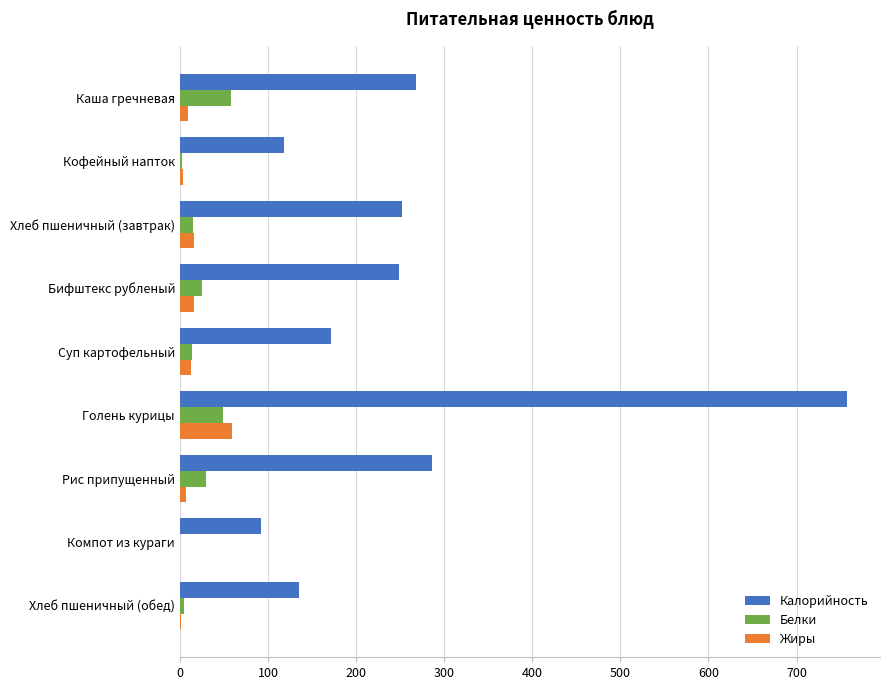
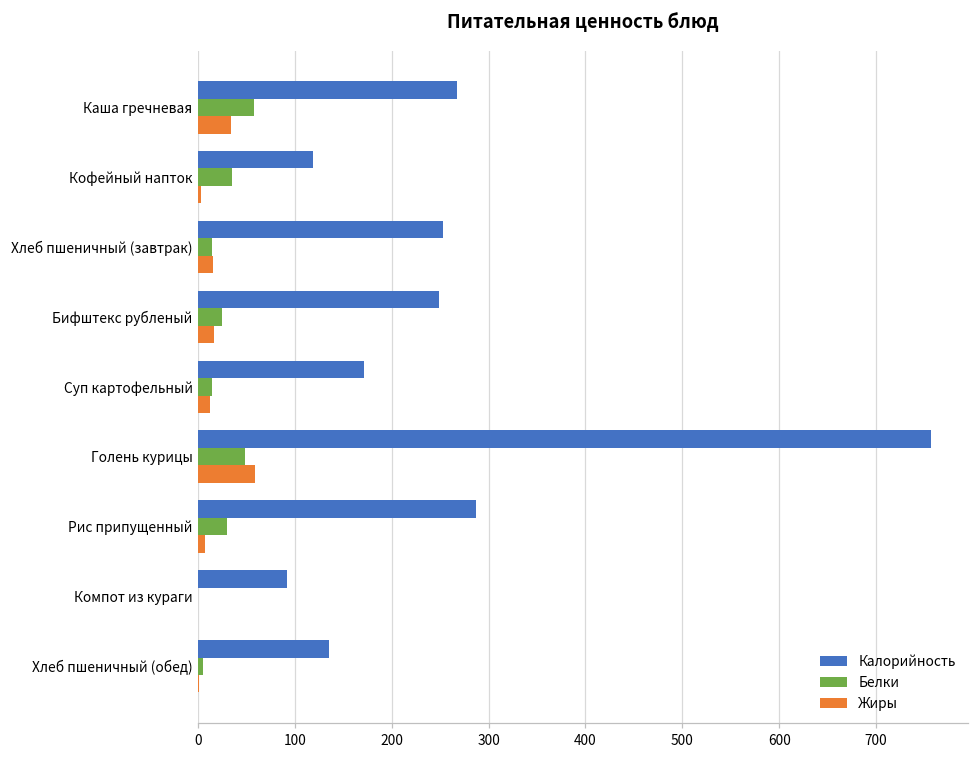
  {
    "Калорийность": {
      "Каша гречневая": 270,
      "Кофейный напток": 120,
      "Хлеб пшеничный (завтрак)": 250,
      "Бифштекс рубленый": 250,
      "Суп картофельный": 170,
      "Голень курицы": 760,
      "Рис припущенный": 290,
      "Компот из кураги": 90,
      "Хлеб пшеничный (обед)": 140
    },
    "Белки": {
      "Каша гречневая": 60,
-     "Кофейный напток": 0,
+     "Кофейный напток": 40,
      "Хлеб пшеничный (завтрак)": 10,
      "Бифштекс рубленый": 20,
      "Суп картофельный": 10,
      "Голень курицы": 50,
      "Рис припущенный": 30,
      "Хлеб пшеничный (обед)": 10
    },
    "Жиры": {
-     "Каша гречневая": 10,
+     "Каша гречневая": 30,
      "Кофейный напток": 0,
      "Хлеб пшеничный (завтрак)": 20,
      "Бифштекс рубленый": 20,
      "Суп картофельный": 10,
      "Голень курицы": 60,
      "Рис припущенный": 10,
      "Компот из кураги": 0
    }
  }
